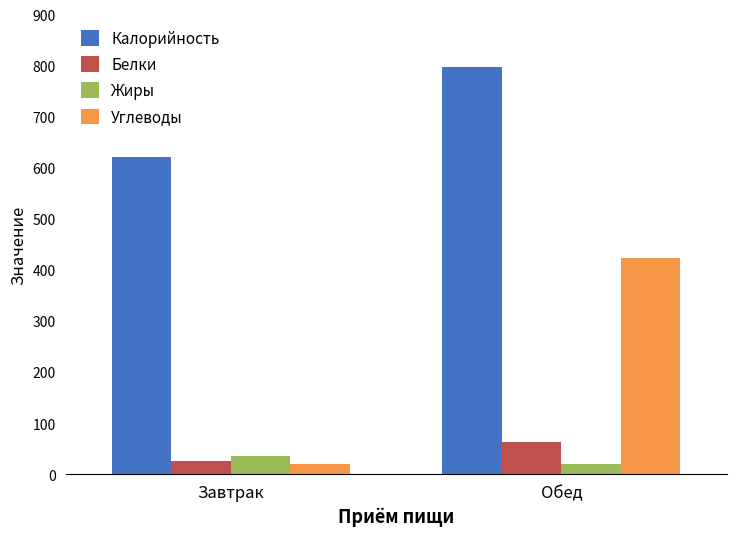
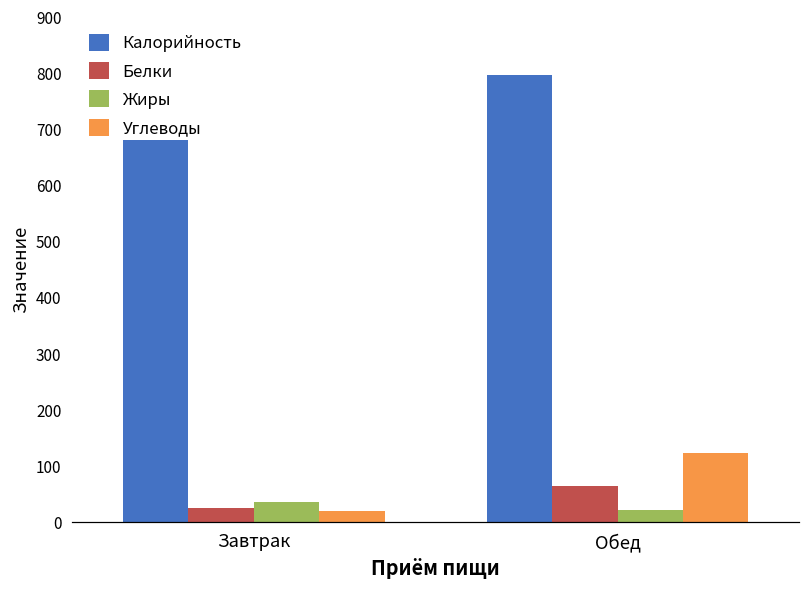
  {
    "Калорийность": {
-     "Завтрак": 620,
+     "Завтрак": 680,
      "Обед": 800
    },
    "Белки": {
      "Завтрак": 30,
      "Обед": 60
    },
    "Жиры": {
      "Завтрак": 40,
      "Обед": 20
    },
    "Углеводы": {
      "Завтрак": 20,
-     "Обед": 420
+     "Обед": 120
    }
  }
